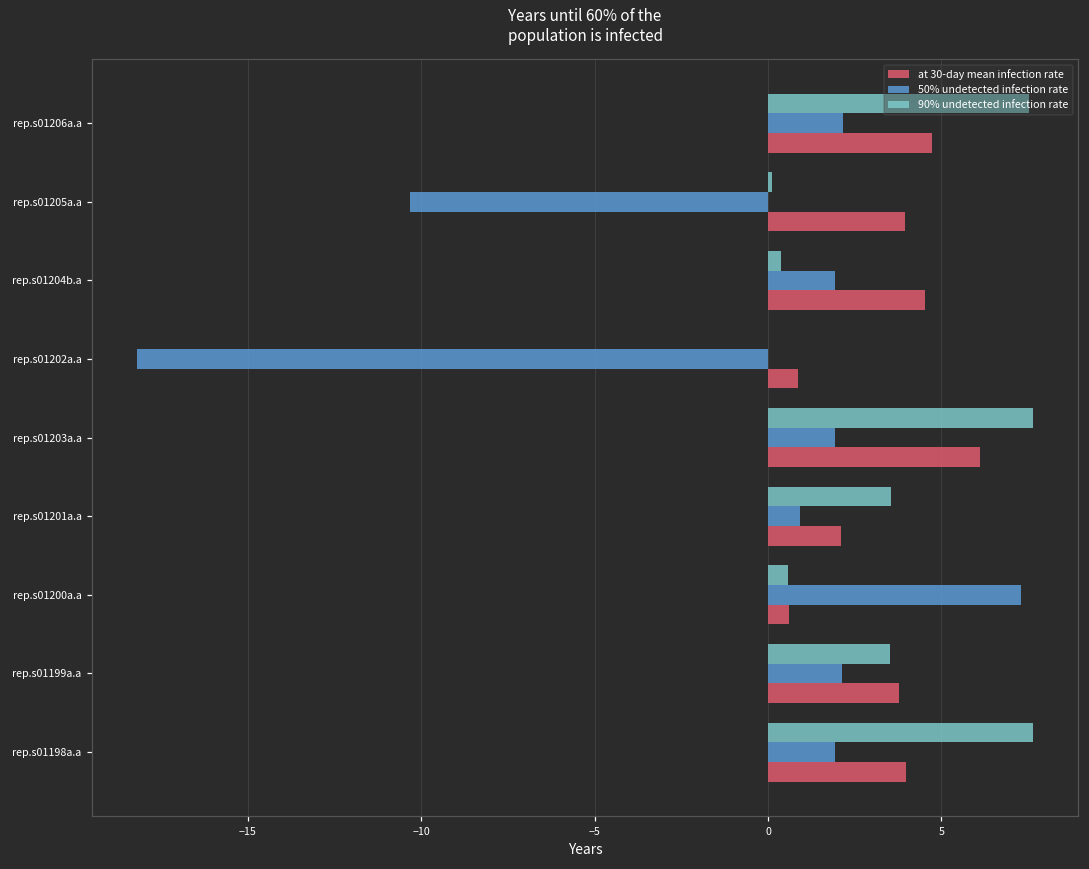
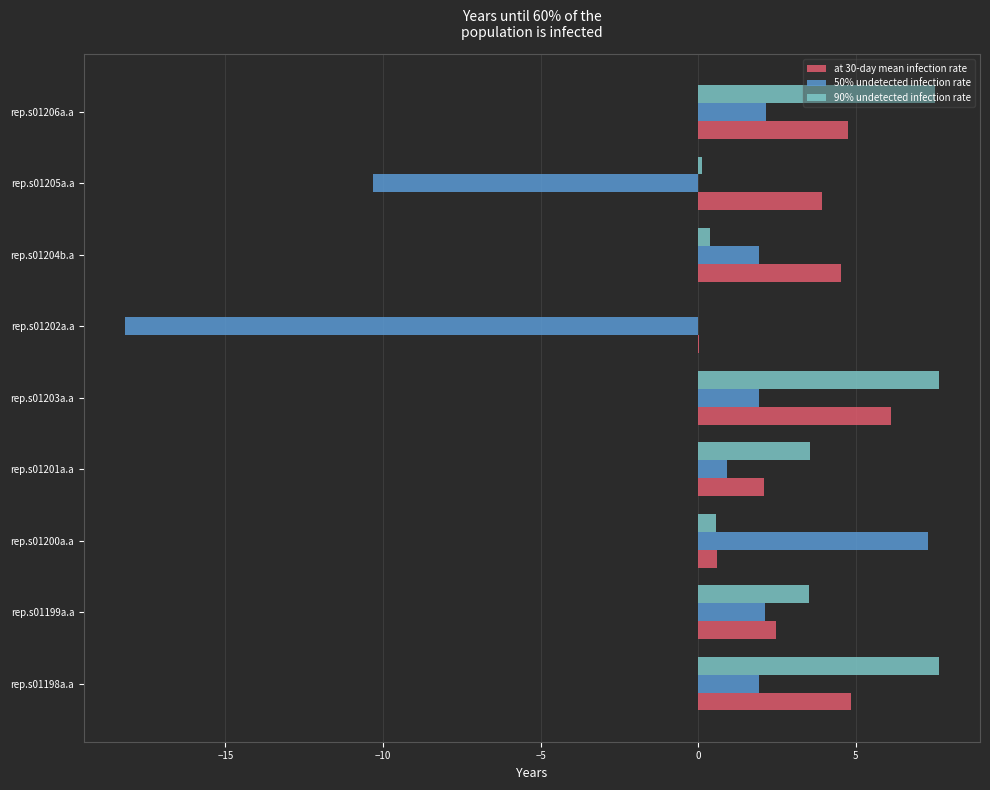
  {
    "at 30-day mean infection rate": {
      "rep.s01206a.a": 4.7,
      "rep.s01205a.a": 3.9,
      "rep.s01204b.a": 4.5,
-     "rep.s01202a.a": 0.9,
+     "rep.s01202a.a": 0.0,
      "rep.s01203a.a": 6.1,
      "rep.s01201a.a": 2.1,
      "rep.s01200a.a": 0.6,
-     "rep.s01199a.a": 3.8,
-     "rep.s01198a.a": 4.0
+     "rep.s01199a.a": 2.5,
+     "rep.s01198a.a": 4.9
    }
  }
